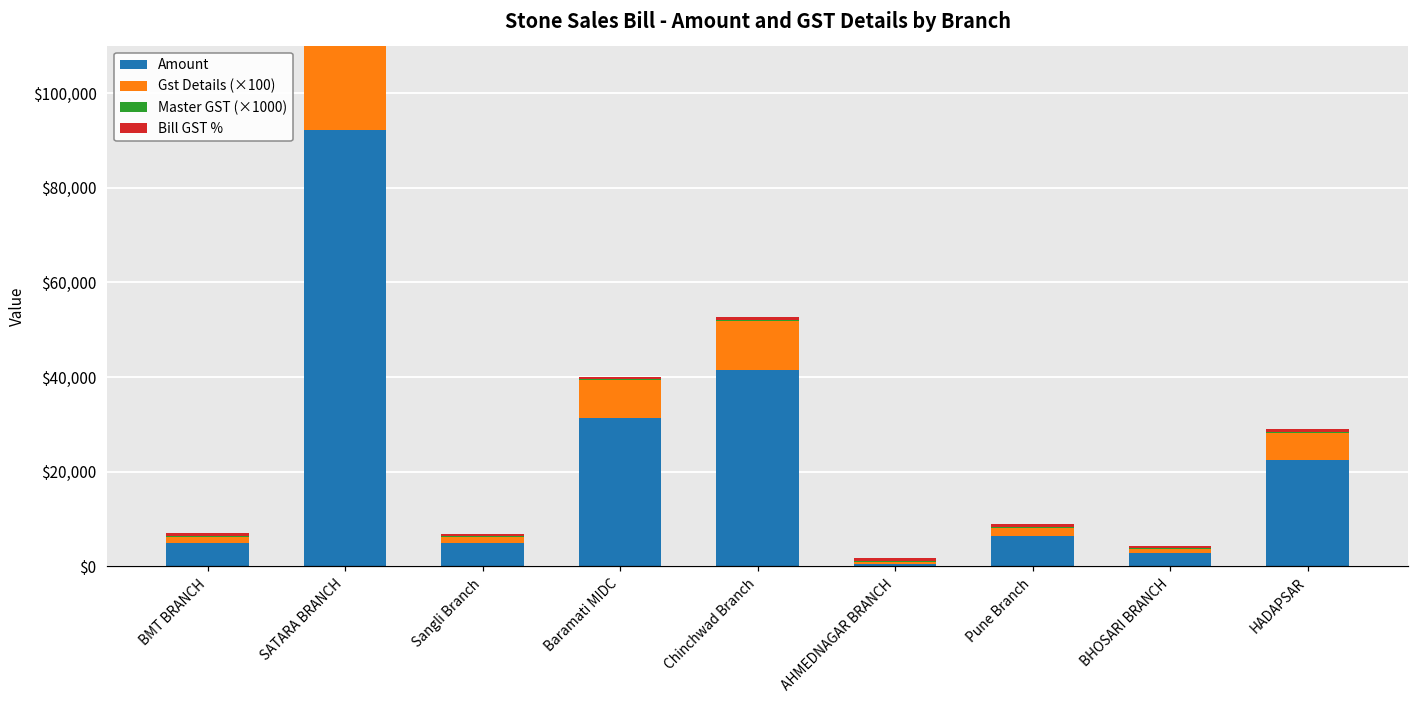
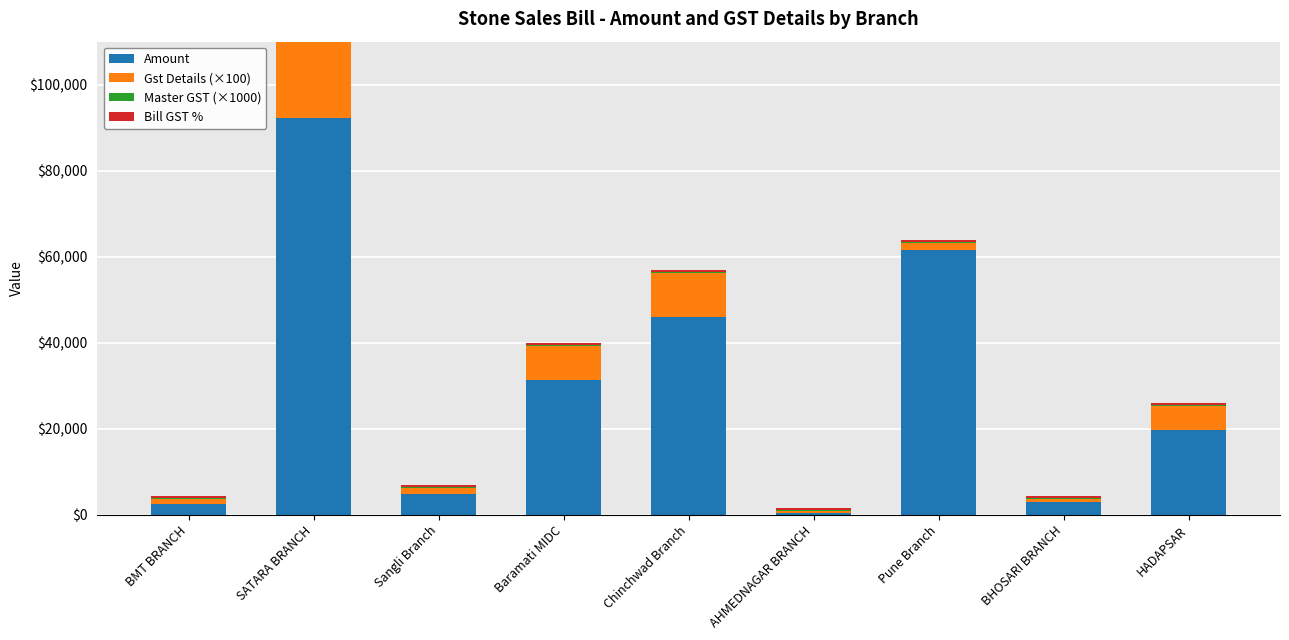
  {
    "Amount": {
-     "BMT BRANCH": "$5,000",
+     "BMT BRANCH": "$2,000",
      "SATARA BRANCH": "$92,000",
      "Sangli Branch": "$5,000",
      "Baramati MIDC": "$31,000",
-     "Chinchwad Branch": "$42,000",
-     "Pune Branch": "$6,000",
+     "Chinchwad Branch": "$46,000",
+     "Pune Branch": "$62,000",
      "BHOSARI BRANCH": "$3,000",
-     "HADAPSAR": "$23,000"
+     "HADAPSAR": "$20,000"
    },
    "Gst Details (×100)": {
      "BMT BRANCH": "$1,000",
      "Sangli Branch": "$1,000",
      "Baramati MIDC": "$8,000",
      "Chinchwad Branch": "$10,000",
      "Pune Branch": "$2,000",
      "BHOSARI BRANCH": "$1,000",
      "HADAPSAR": "$6,000"
    }
  }
